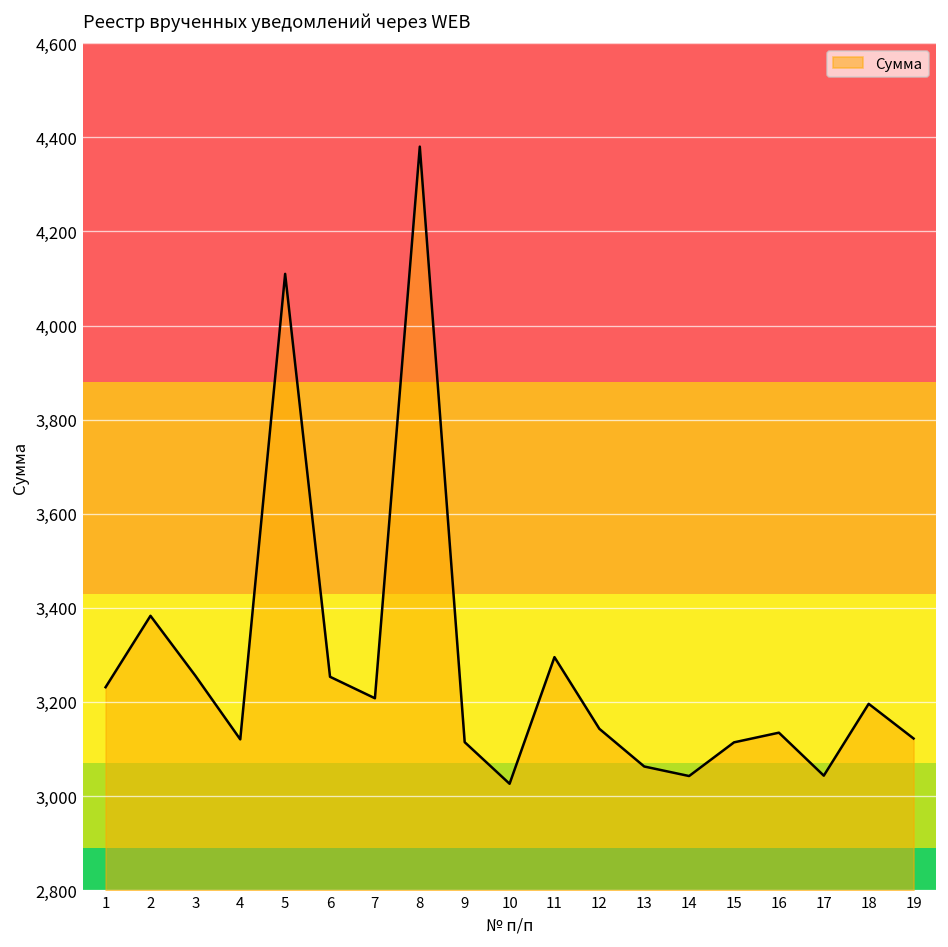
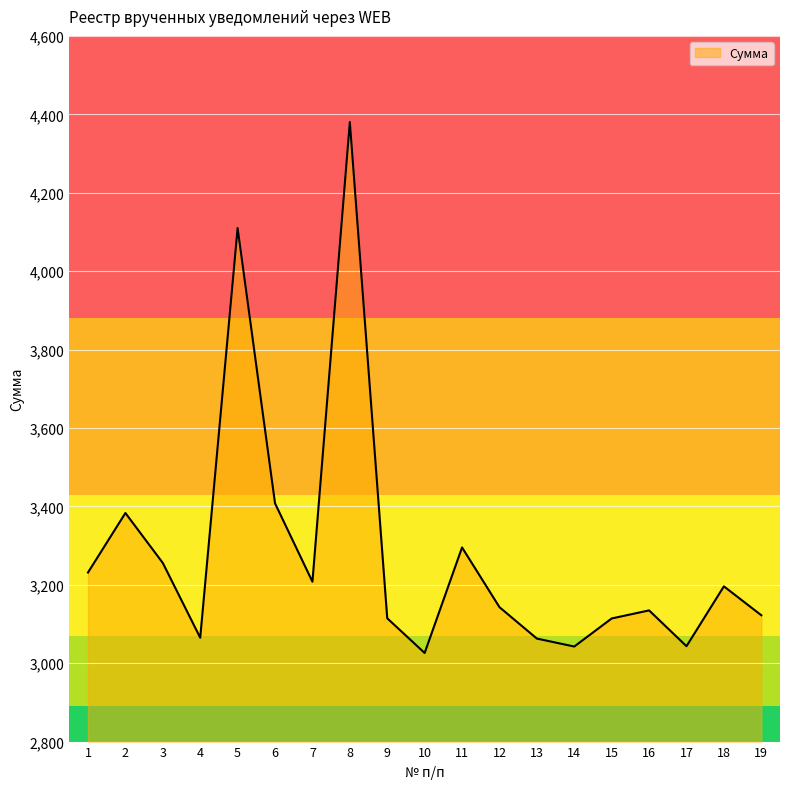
  {
    "1": "3,230",
    "2": "3,380",
    "3": "3,260",
-   "4": "3,120",
+   "4": "3,060",
    "5": "4,110",
-   "6": "3,250",
+   "6": "3,410",
    "7": "3,210",
    "8": "4,380",
    "9": "3,110",
    "10": "3,030",
    "11": "3,300",
    "12": "3,140",
    "13": "3,060",
    "14": "3,040",
    "15": "3,110",
    "16": "3,130",
    "17": "3,040",
    "18": "3,200",
    "19": "3,120"
  }
